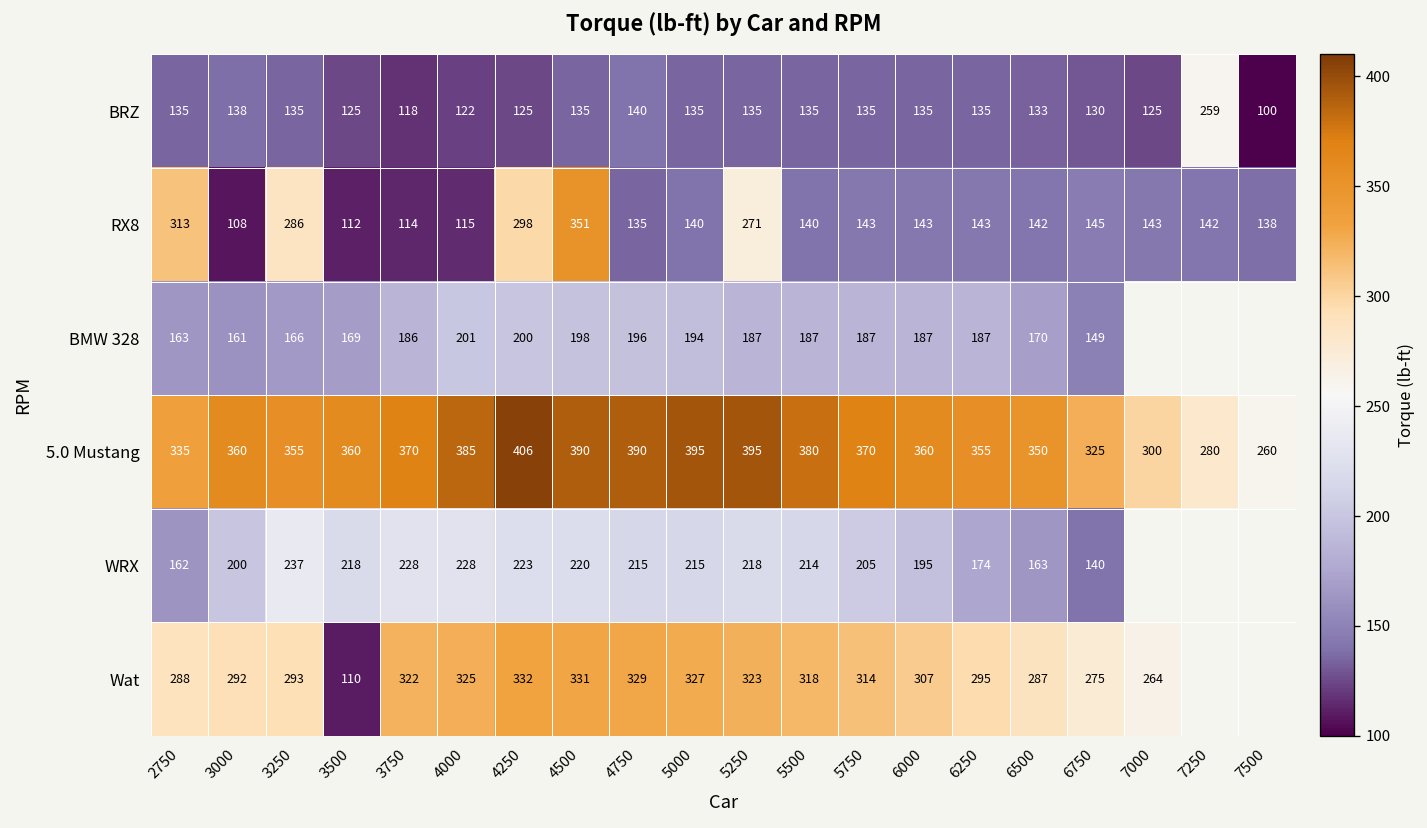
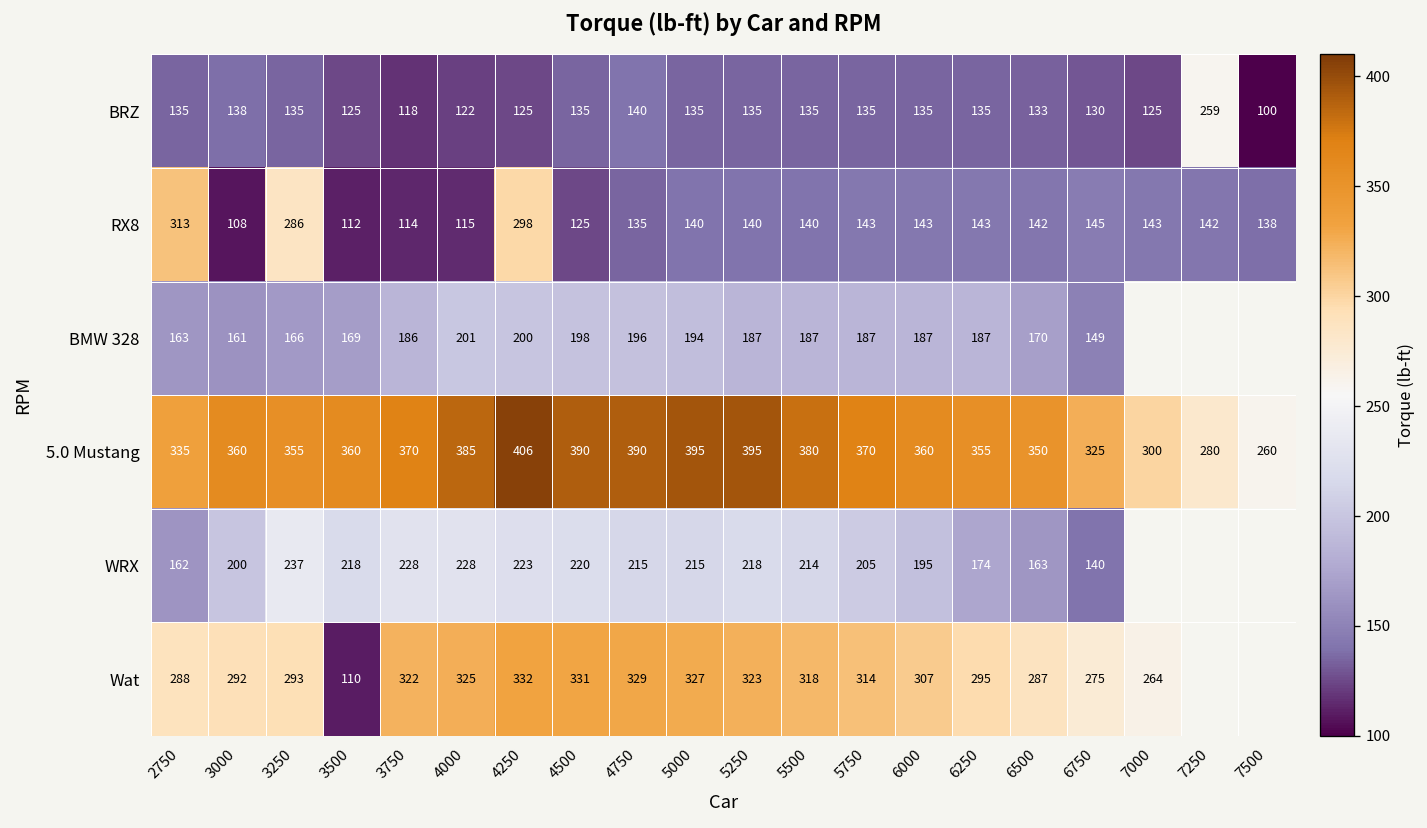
  {
    "BRZ": {
      "2750": 135,
      "3000": 138,
      "3250": 135,
      "3500": 125,
      "3750": 118,
      "4000": 122,
      "4250": 125,
      "4500": 135,
      "4750": 140,
      "5000": 135,
      "5250": 135,
      "5500": 135,
      "5750": 135,
      "6000": 135,
      "6250": 135,
      "6500": 133,
      "6750": 130,
      "7000": 125,
      "7250": 259,
      "7500": 100
    },
    "RX8": {
      "2750": 313,
      "3000": 108,
      "3250": 286,
      "3500": 112,
      "3750": 114,
      "4000": 115,
      "4250": 298,
-     "4500": 351,
+     "4500": 125,
      "4750": 135,
      "5000": 140,
-     "5250": 271,
+     "5250": 140,
      "5500": 140,
      "5750": 143,
      "6000": 143,
      "6250": 143,
      "6500": 142,
      "6750": 145,
      "7000": 143,
      "7250": 142,
      "7500": 138
    },
    "BMW 328": {
      "2750": 163,
      "3000": 161,
      "3250": 166,
      "3500": 169,
      "3750": 186,
      "4000": 201,
      "4250": 200,
      "4500": 198,
      "4750": 196,
      "5000": 194,
      "5250": 187,
      "5500": 187,
      "5750": 187,
      "6000": 187,
      "6250": 187,
      "6500": 170,
      "6750": 149
    },
    "5.0 Mustang": {
      "2750": 335,
      "3000": 360,
      "3250": 355,
      "3500": 360,
      "3750": 370,
      "4000": 385,
      "4250": 406,
      "4500": 390,
      "4750": 390,
      "5000": 395,
      "5250": 395,
      "5500": 380,
      "5750": 370,
      "6000": 360,
      "6250": 355,
      "6500": 350,
      "6750": 325,
      "7000": 300,
      "7250": 280,
      "7500": 260
    },
    "WRX": {
      "2750": 162,
      "3000": 200,
      "3250": 237,
      "3500": 218,
      "3750": 228,
      "4000": 228,
      "4250": 223,
      "4500": 220,
      "4750": 215,
      "5000": 215,
      "5250": 218,
      "5500": 214,
      "5750": 205,
      "6000": 195,
      "6250": 174,
      "6500": 163,
      "6750": 140
    },
    "Wat": {
      "2750": 288,
      "3000": 292,
      "3250": 293,
      "3500": 110,
      "3750": 322,
      "4000": 325,
      "4250": 332,
      "4500": 331,
      "4750": 329,
      "5000": 327,
      "5250": 323,
      "5500": 318,
      "5750": 314,
      "6000": 307,
      "6250": 295,
      "6500": 287,
      "6750": 275,
      "7000": 264
    }
  }
